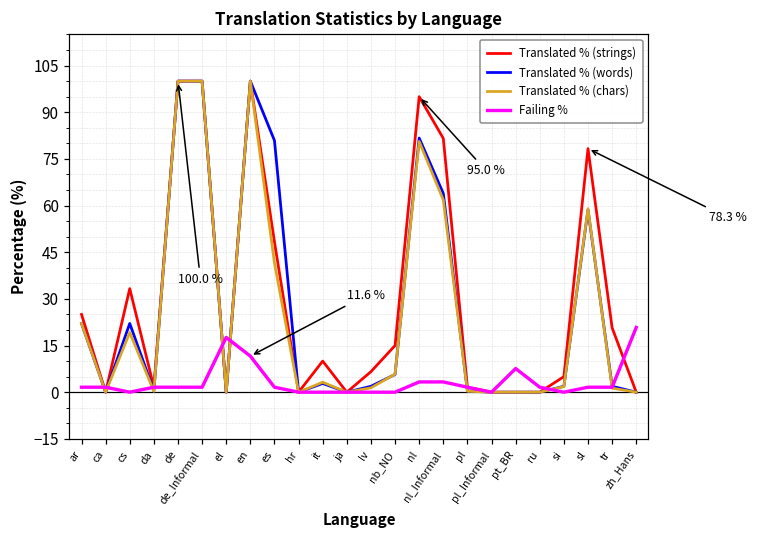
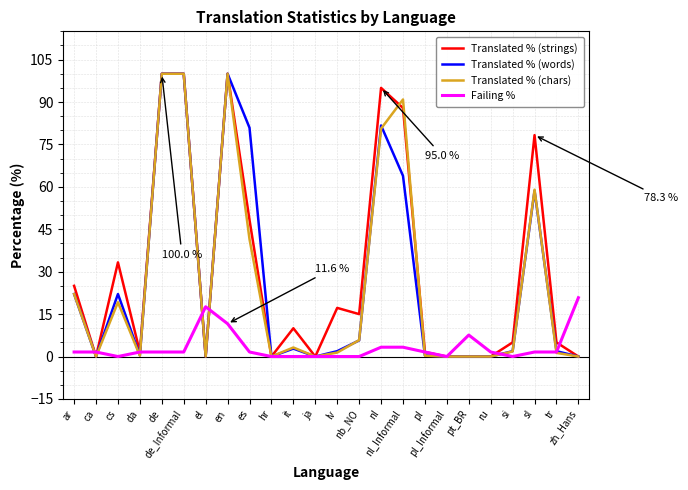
  {
    "Translated % (strings)": {
      "ar": 25,
      "cs": 33,
      "es": 48,
      "it": 10,
-     "lv": 7,
+     "lv": 17,
      "nb_NO": 15,
      "nl": 95,
-     "nl_Informal": 82,
+     "nl_Informal": 88,
      "si": 5,
-     "tr": 21
+     "tr": 5
    },
    "Translated % (words)": {
      "cs": 22,
      "es": 81,
      "nl": 82,
      "nl_Informal": 64
    },
    "Translated % (chars)": {
      "cs": 19,
      "es": 42,
      "nl": 81,
-     "nl_Informal": 62
+     "nl_Informal": 91
    },
    "Failing %": {
      "ar": 2,
      "ca": 2,
      "cs": 0,
      "de": 2,
      "de_Informal": 2,
      "el": 18,
      "en": 12,
      "es": 2,
      "it": 0,
      "lv": 0,
      "nb_NO": 0,
      "nl": 3,
      "nl_Informal": 3,
      "pt_BR": 8,
      "ru": 2,
      "si": 0,
      "sl": 2,
      "zh_Hans": 21
    }
  }
